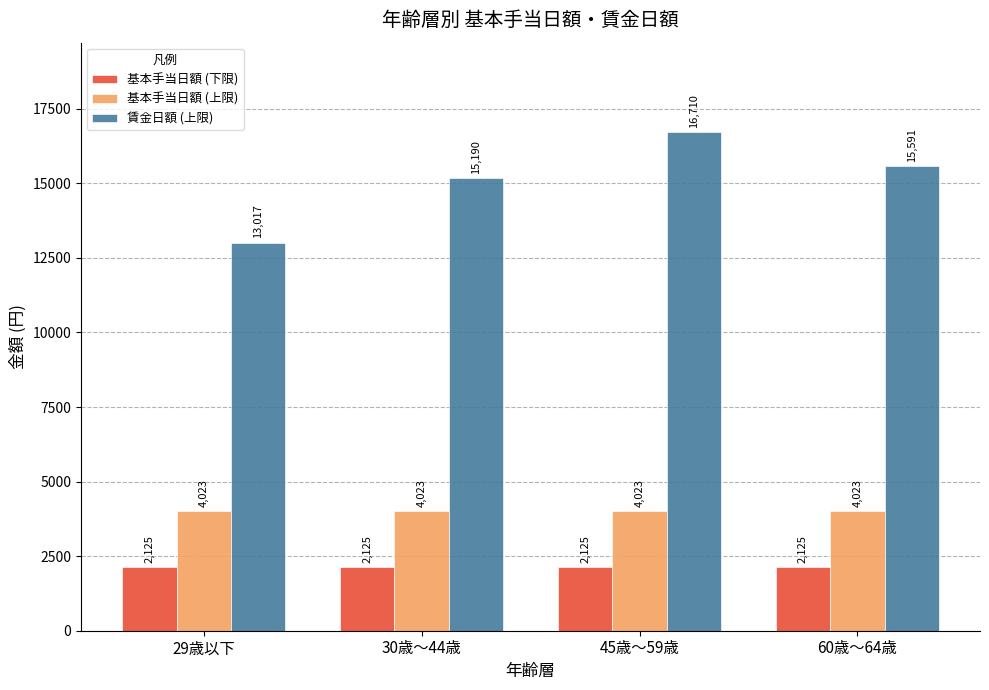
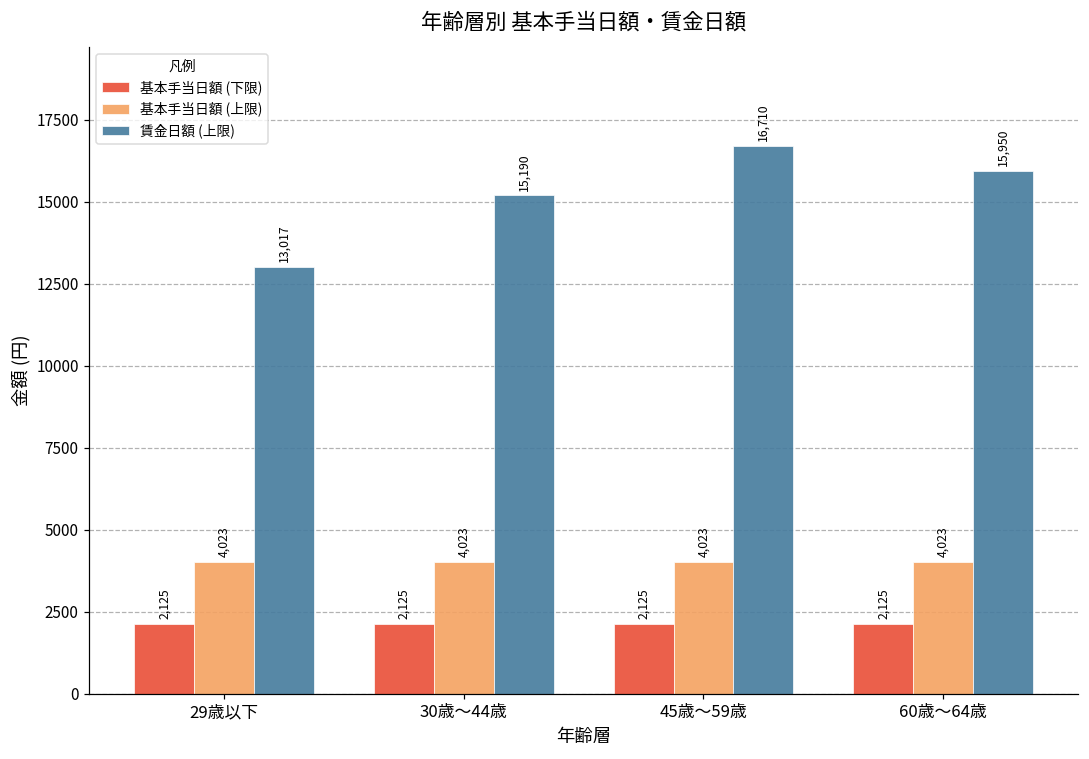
  {
    "基本手当日額 (下限)": {
      "29歳以下": "2,125",
      "30歳～44歳": "2,125",
      "45歳～59歳": "2,125",
      "60歳～64歳": "2,125"
    },
    "基本手当日額 (上限)": {
      "29歳以下": "4,023",
      "30歳～44歳": "4,023",
      "45歳～59歳": "4,023",
      "60歳～64歳": "4,023"
    },
    "賃金日額 (上限)": {
      "29歳以下": "13,017",
      "30歳～44歳": "15,190",
      "45歳～59歳": "16,710",
-     "60歳～64歳": "15,591"
+     "60歳～64歳": "15,950"
    }
  }
